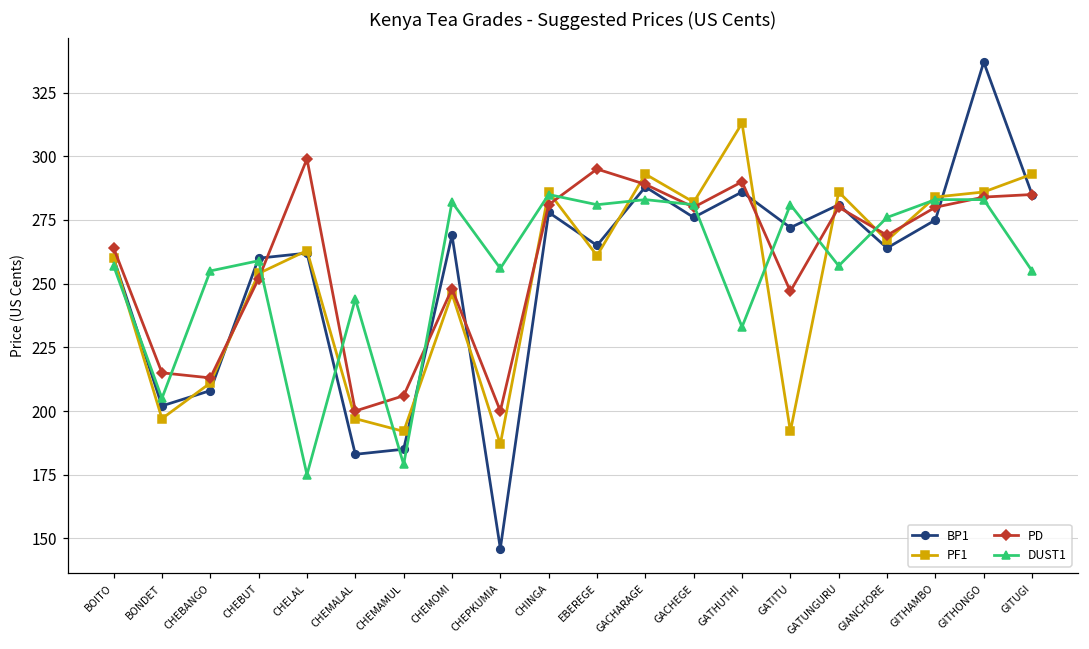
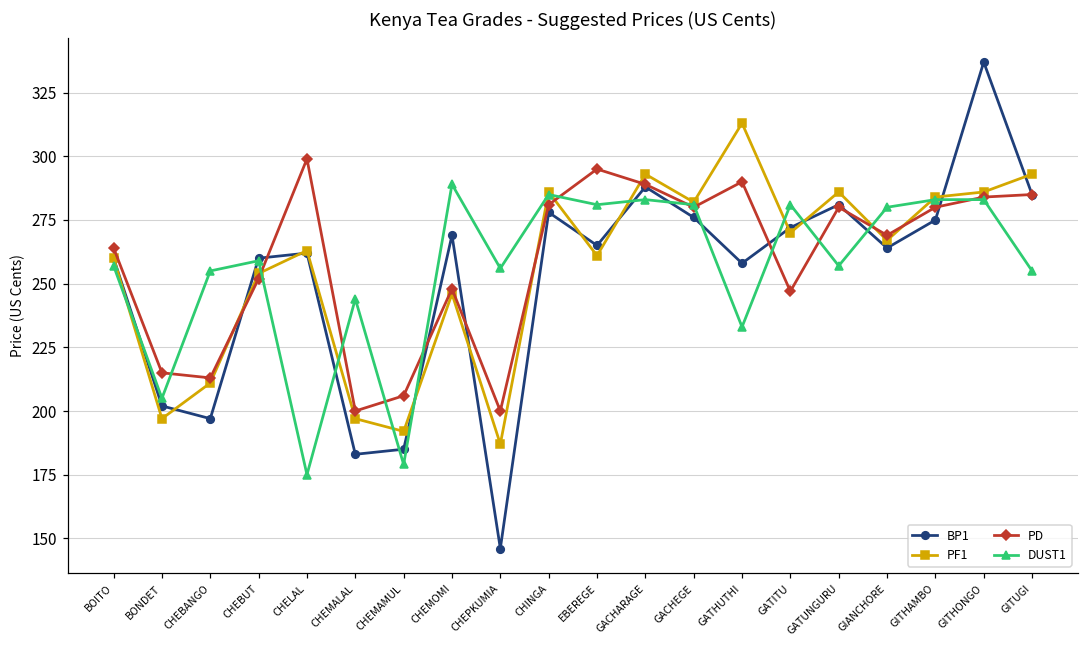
  {
    "BP1": {
      "BONDET": 202,
-     "CHEBANGO": 208,
+     "CHEBANGO": 197,
      "CHEMALAL": 183,
      "CHEMAMUL": 185,
      "CHEMOMI": 269,
      "CHEPKUMIA": 146,
      "CHINGA": 278,
      "EBEREGE": 265,
      "GACHEGE": 276,
-     "GATHUTHI": 286,
+     "GATHUTHI": 258,
      "GATITU": 272,
      "GIANCHORE": 264,
      "GITHAMBO": 275,
      "GITHONGO": 337
    },
    "PF1": {
      "BONDET": 197,
      "CHEBANGO": 211,
      "CHEBUT": 254,
      "CHEMALAL": 197,
      "CHEMAMUL": 192,
      "CHEMOMI": 246,
      "CHEPKUMIA": 187,
      "EBEREGE": 261,
      "GACHARAGE": 293,
      "GATHUTHI": 313,
-     "GATITU": 192,
+     "GATITU": 270,
      "GATUNGURU": 286,
      "GIANCHORE": 267,
      "GITHONGO": 286,
      "GITUGI": 293
    },
    "PD": {
      "BOITO": 264,
      "BONDET": 215,
      "CHEBANGO": 213,
      "CHEBUT": 252,
      "CHELAL": 299,
      "CHEMALAL": 200,
      "CHEMAMUL": 206,
      "CHEMOMI": 248,
      "CHEPKUMIA": 200,
      "CHINGA": 281,
      "EBEREGE": 295,
      "GATHUTHI": 290,
      "GATITU": 247,
      "GIANCHORE": 269,
      "GITHAMBO": 280
    },
    "DUST1": {
      "BOITO": 257,
      "BONDET": 205,
      "CHEBANGO": 255,
      "CHELAL": 175,
      "CHEMALAL": 244,
      "CHEMAMUL": 179,
-     "CHEMOMI": 282,
+     "CHEMOMI": 289,
      "CHEPKUMIA": 256,
      "EBEREGE": 281,
      "GACHARAGE": 283,
      "GATHUTHI": 233,
      "GATITU": 281,
      "GATUNGURU": 257,
-     "GIANCHORE": 276,
+     "GIANCHORE": 280,
      "GITUGI": 255
    }
  }
